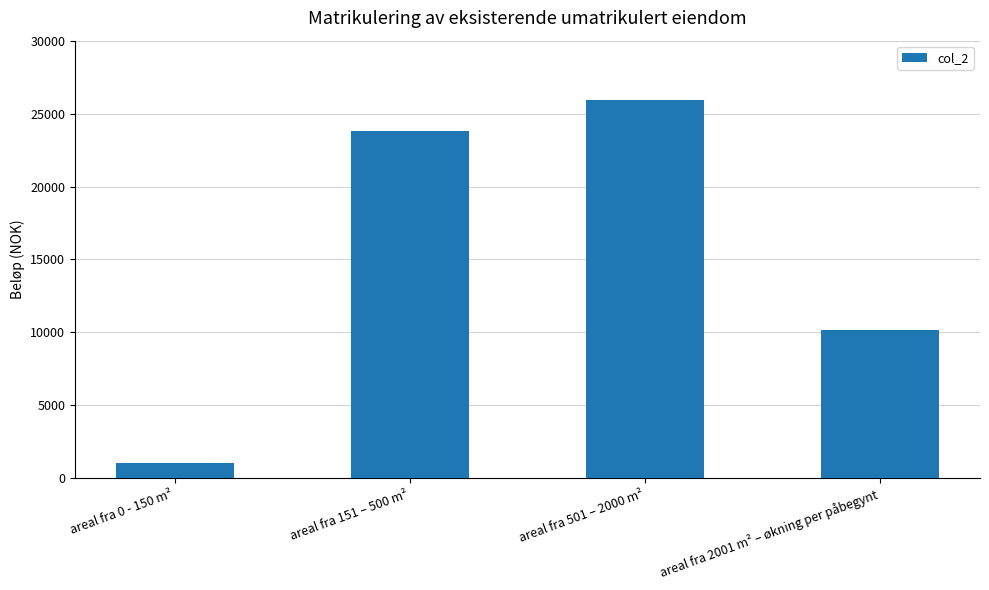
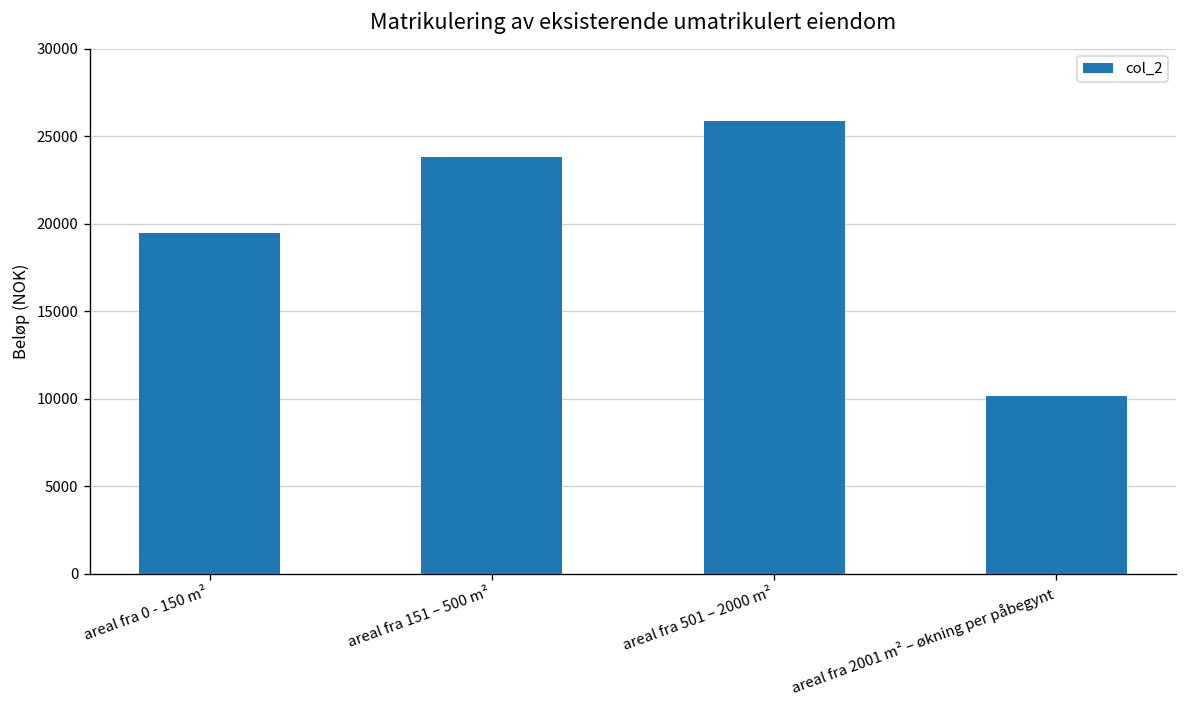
  {
-   "areal fra 0 - 150 m²": 1000,
+   "areal fra 0 - 150 m²": 19500,
    "areal fra 151 – 500 m²": 23800,
    "areal fra 501 – 2000 m²": 25900,
    "areal fra 2001 m² – økning per påbegynt": 10200
  }
